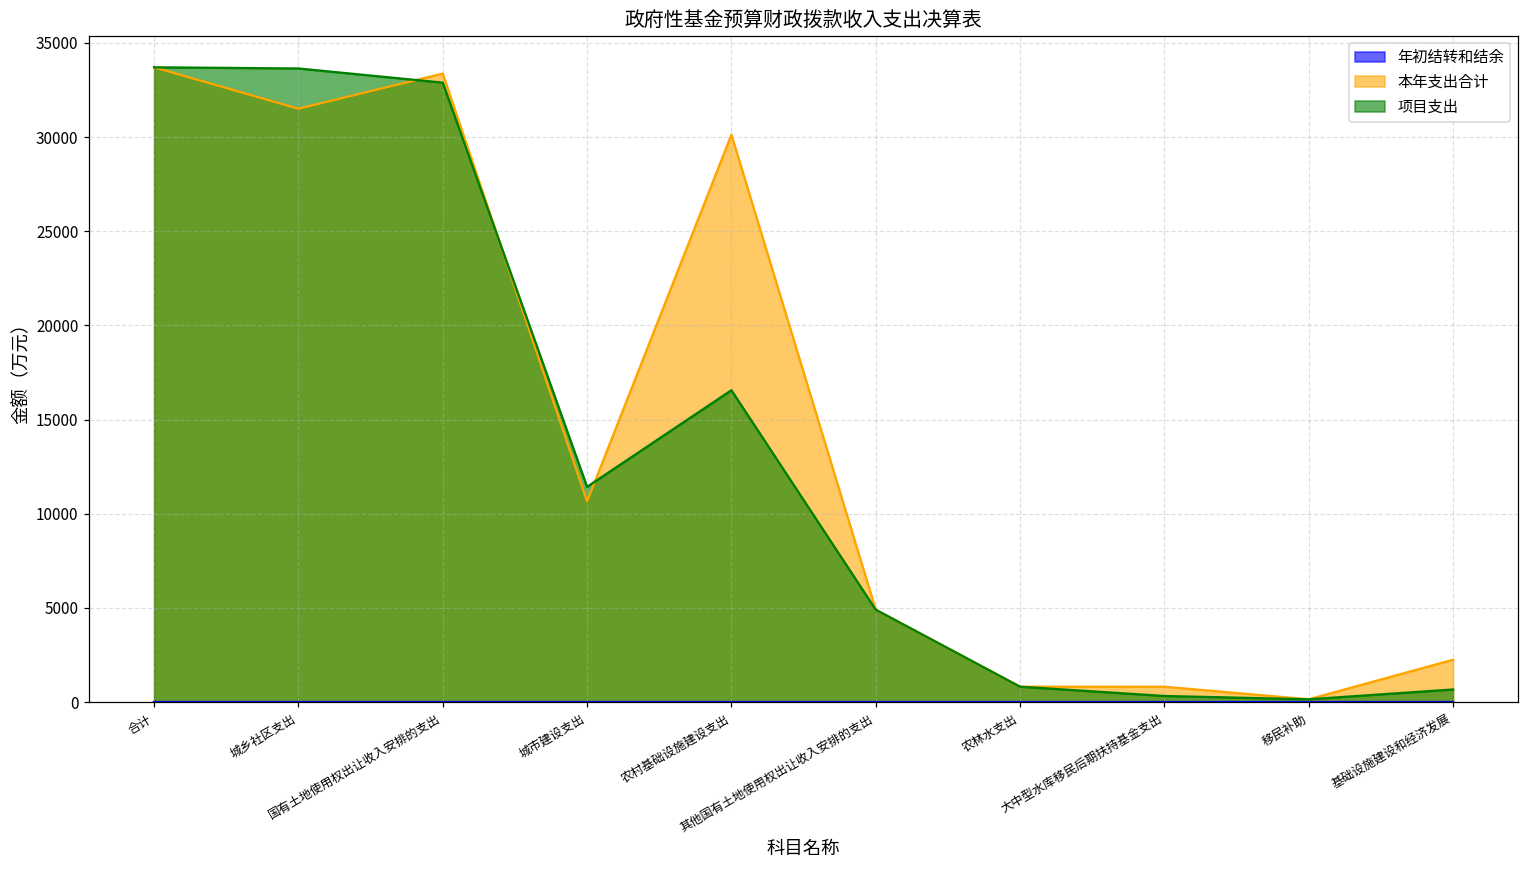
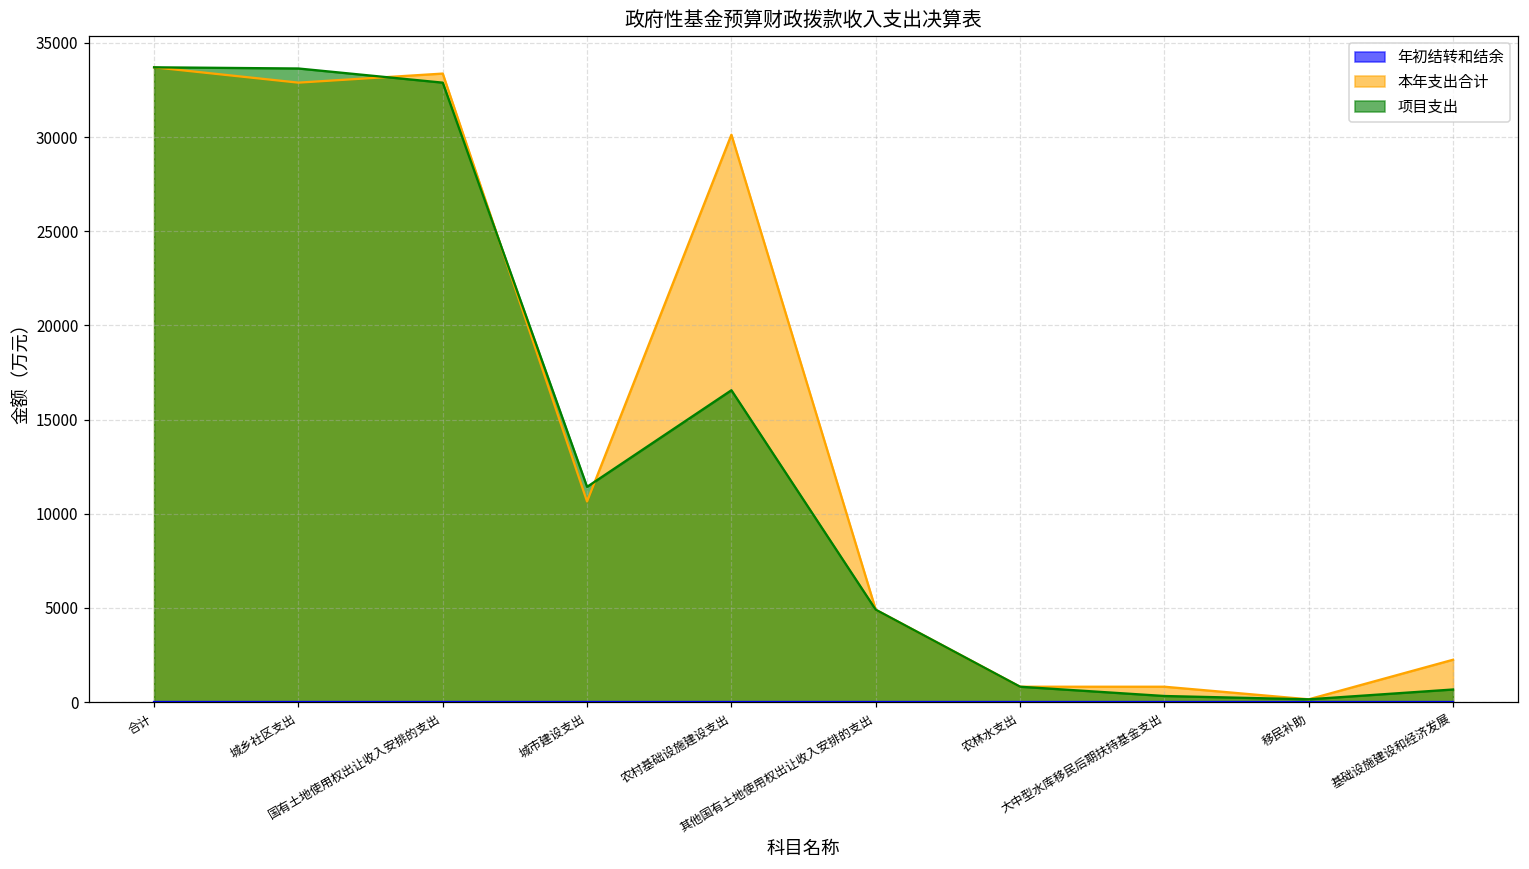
  {
    "年初结转和结余": {
      "合计": 0,
      "城乡社区支出": 0,
      "国有土地使用权出让收入安排的支出": 0,
      "城市建设支出": 0,
      "农村基础设施建设支出": 0,
      "其他国有土地使用权出让收入安排的支出": 0,
      "农林水支出": 0,
      "大中型水库移民后期扶持基金支出": 0,
      "基础设施建设和经济发展": 0
    },
    "本年支出合计": {
-     "城乡社区支出": 31500,
+     "城乡社区支出": 32900,
      "国有土地使用权出让收入安排的支出": 33400,
      "城市建设支出": 10700,
      "农村基础设施建设支出": 30100,
      "大中型水库移民后期扶持基金支出": 800,
      "基础设施建设和经济发展": 2200
    },
    "项目支出": {
      "城乡社区支出": 33600,
      "国有土地使用权出让收入安排的支出": 32900,
      "城市建设支出": 11400,
      "农村基础设施建设支出": 16600,
      "大中型水库移民后期扶持基金支出": 300,
      "基础设施建设和经济发展": 700
    }
  }
